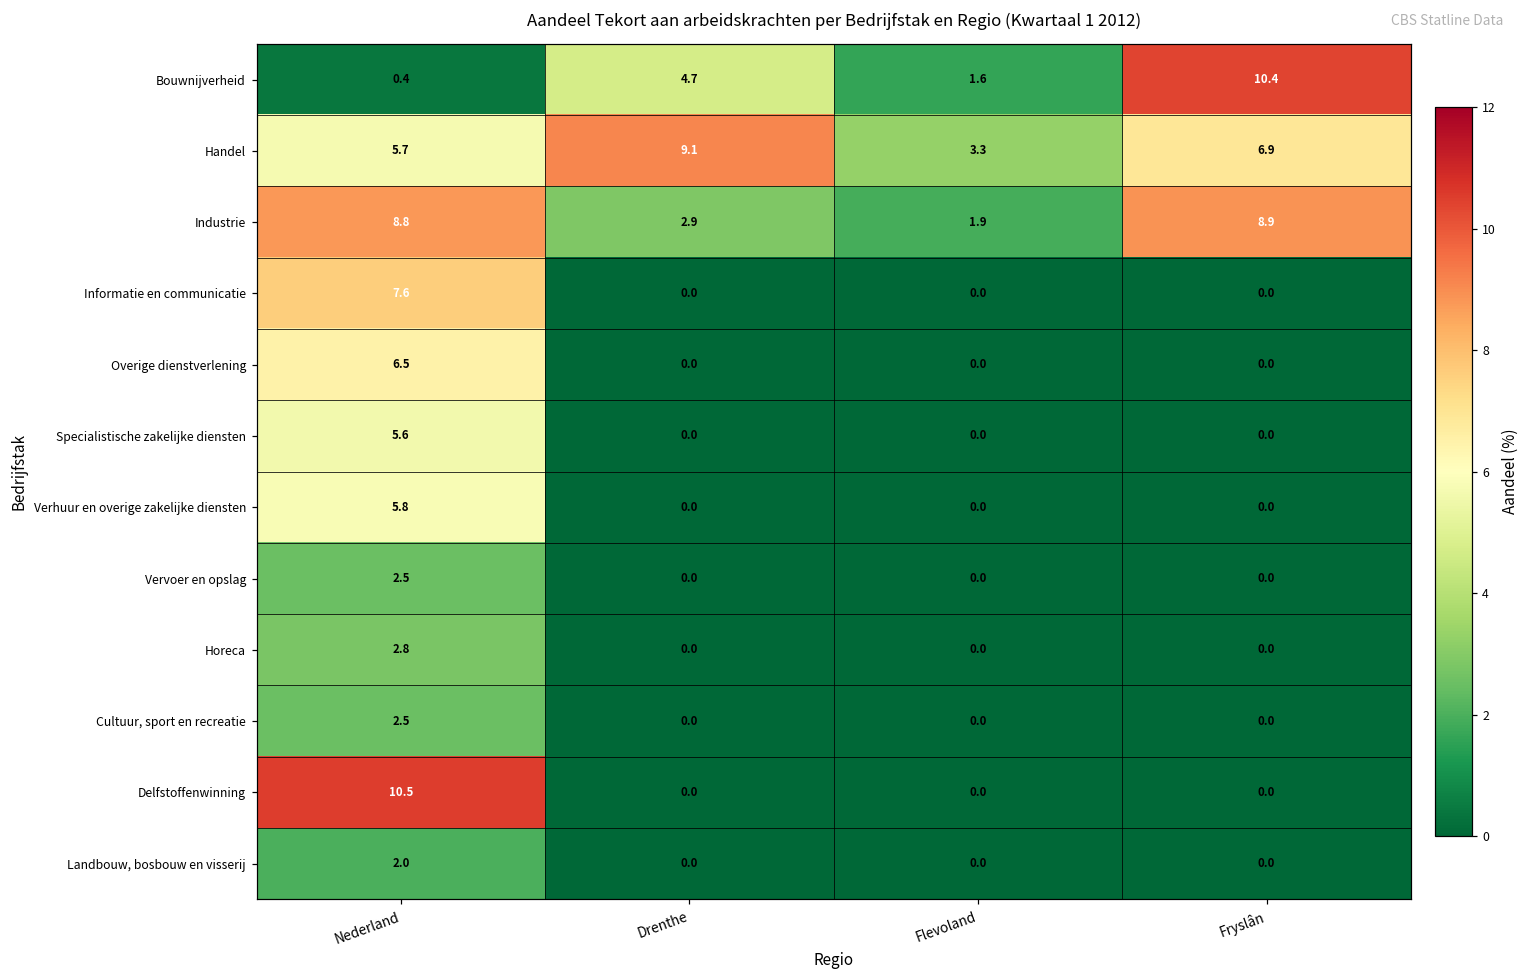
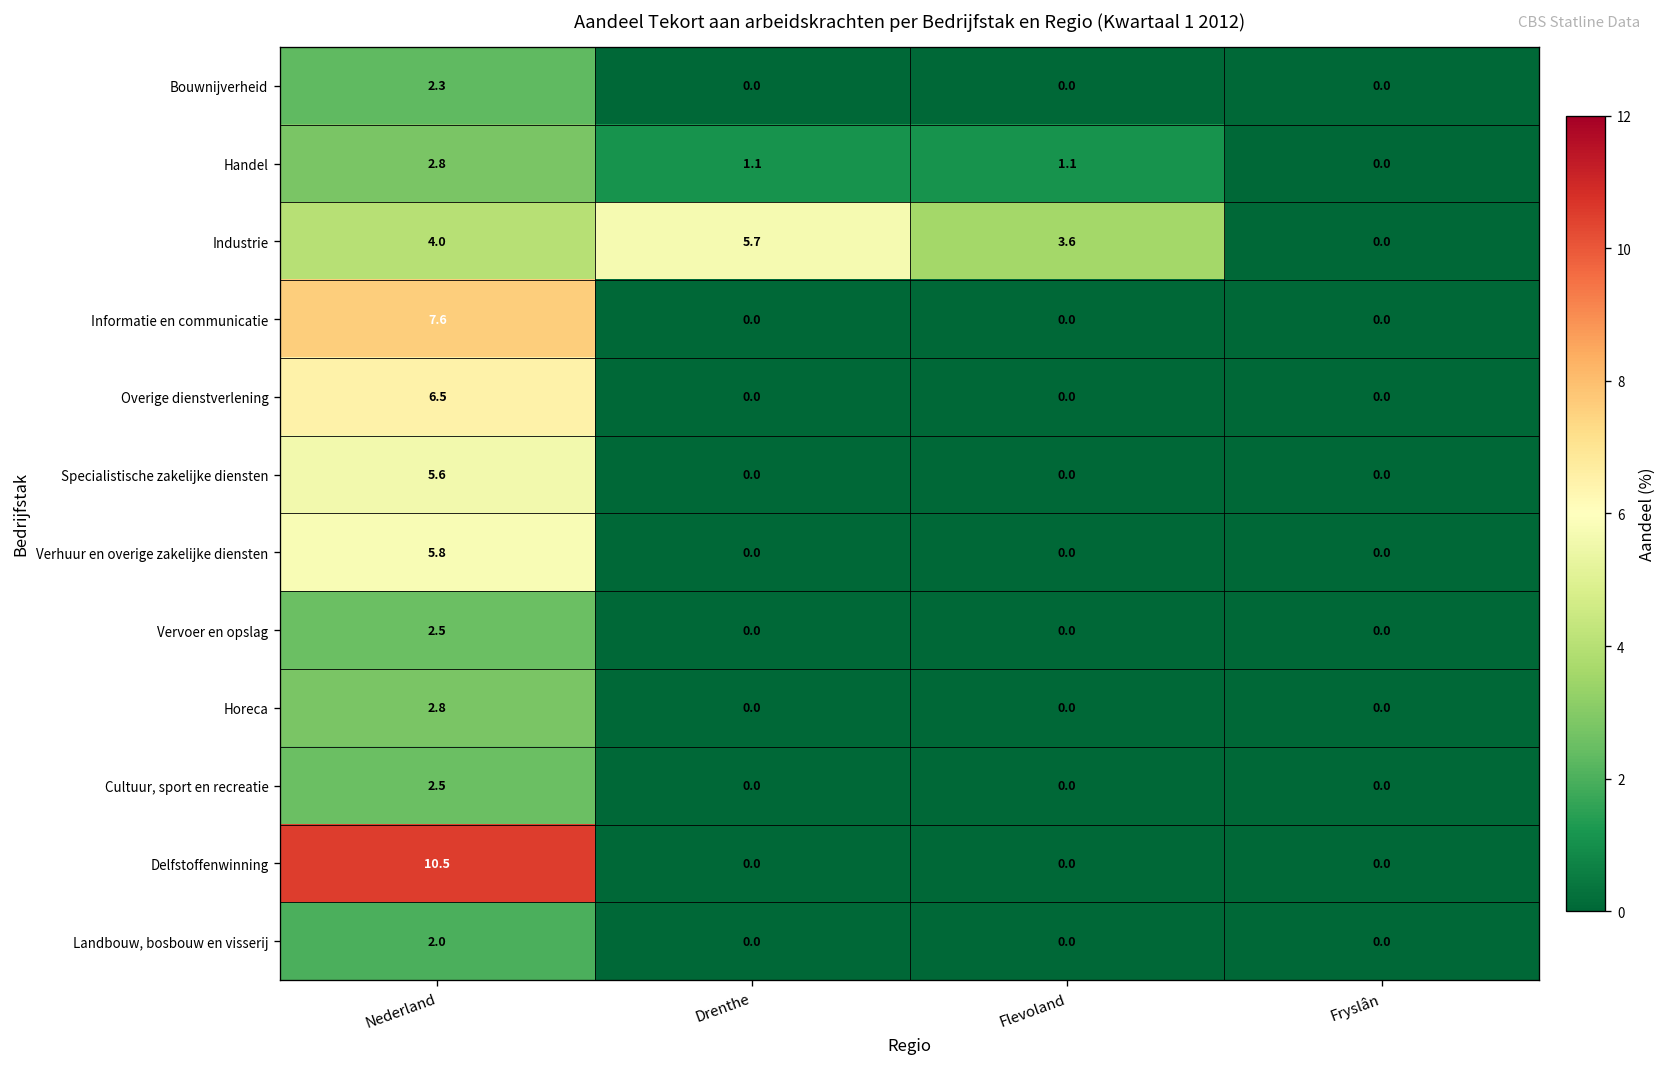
  {
    "Bouwnijverheid": {
-     "Nederland": 0.4,
-     "Drenthe": 4.7,
-     "Flevoland": 1.6,
-     "Fryslân": 10.4
+     "Nederland": 2.3,
+     "Drenthe": 0.0,
+     "Flevoland": 0.0,
+     "Fryslân": 0.0
    },
    "Handel": {
-     "Nederland": 5.7,
-     "Drenthe": 9.1,
-     "Flevoland": 3.3,
-     "Fryslân": 6.9
+     "Nederland": 2.8,
+     "Drenthe": 1.1,
+     "Flevoland": 1.1,
+     "Fryslân": 0.0
    },
    "Industrie": {
-     "Nederland": 8.8,
-     "Drenthe": 2.9,
-     "Flevoland": 1.9,
-     "Fryslân": 8.9
+     "Nederland": 4.0,
+     "Drenthe": 5.7,
+     "Flevoland": 3.6,
+     "Fryslân": 0.0
    },
    "Informatie en communicatie": {
      "Nederland": 7.6,
      "Drenthe": 0.0,
      "Flevoland": 0.0,
      "Fryslân": 0.0
    },
    "Overige dienstverlening": {
      "Nederland": 6.5,
      "Drenthe": 0.0,
      "Flevoland": 0.0,
      "Fryslân": 0.0
    },
    "Specialistische zakelijke diensten": {
      "Nederland": 5.6,
      "Drenthe": 0.0,
      "Flevoland": 0.0,
      "Fryslân": 0.0
    },
    "Verhuur en overige zakelijke diensten": {
      "Nederland": 5.8,
      "Drenthe": 0.0,
      "Flevoland": 0.0,
      "Fryslân": 0.0
    },
    "Vervoer en opslag": {
      "Nederland": 2.5,
      "Drenthe": 0.0,
      "Flevoland": 0.0,
      "Fryslân": 0.0
    },
    "Horeca": {
      "Nederland": 2.8,
      "Drenthe": 0.0,
      "Flevoland": 0.0,
      "Fryslân": 0.0
    },
    "Cultuur, sport en recreatie": {
      "Nederland": 2.5,
      "Drenthe": 0.0,
      "Flevoland": 0.0,
      "Fryslân": 0.0
    },
    "Delfstoffenwinning": {
      "Nederland": 10.5,
      "Drenthe": 0.0,
      "Flevoland": 0.0,
      "Fryslân": 0.0
    },
    "Landbouw, bosbouw en visserij": {
      "Nederland": 2.0,
      "Drenthe": 0.0,
      "Flevoland": 0.0,
      "Fryslân": 0.0
    }
  }
